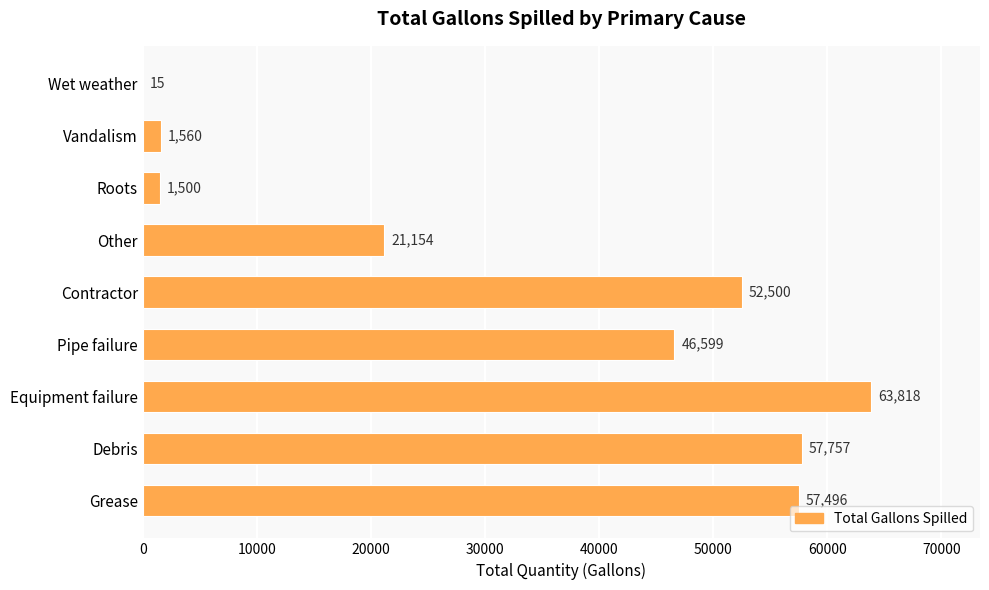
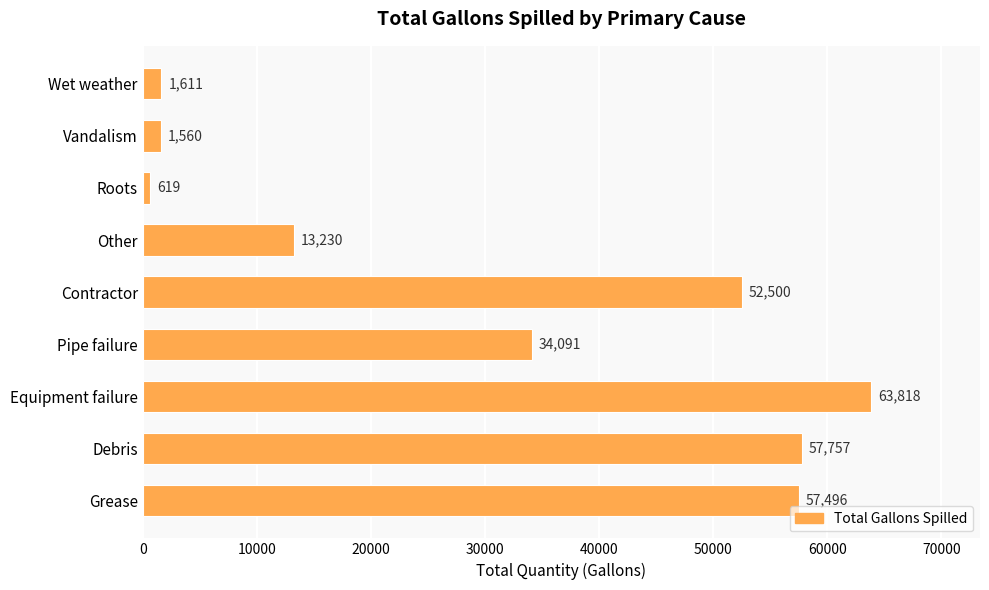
  {
-   "Wet weather": "15",
+   "Wet weather": "1,611",
    "Vandalism": "1,560",
-   "Roots": "1,500",
-   "Other": "21,154",
+   "Roots": "619",
+   "Other": "13,230",
    "Contractor": "52,500",
-   "Pipe failure": "46,599",
+   "Pipe failure": "34,091",
    "Equipment failure": "63,818",
    "Debris": "57,757"
  }
